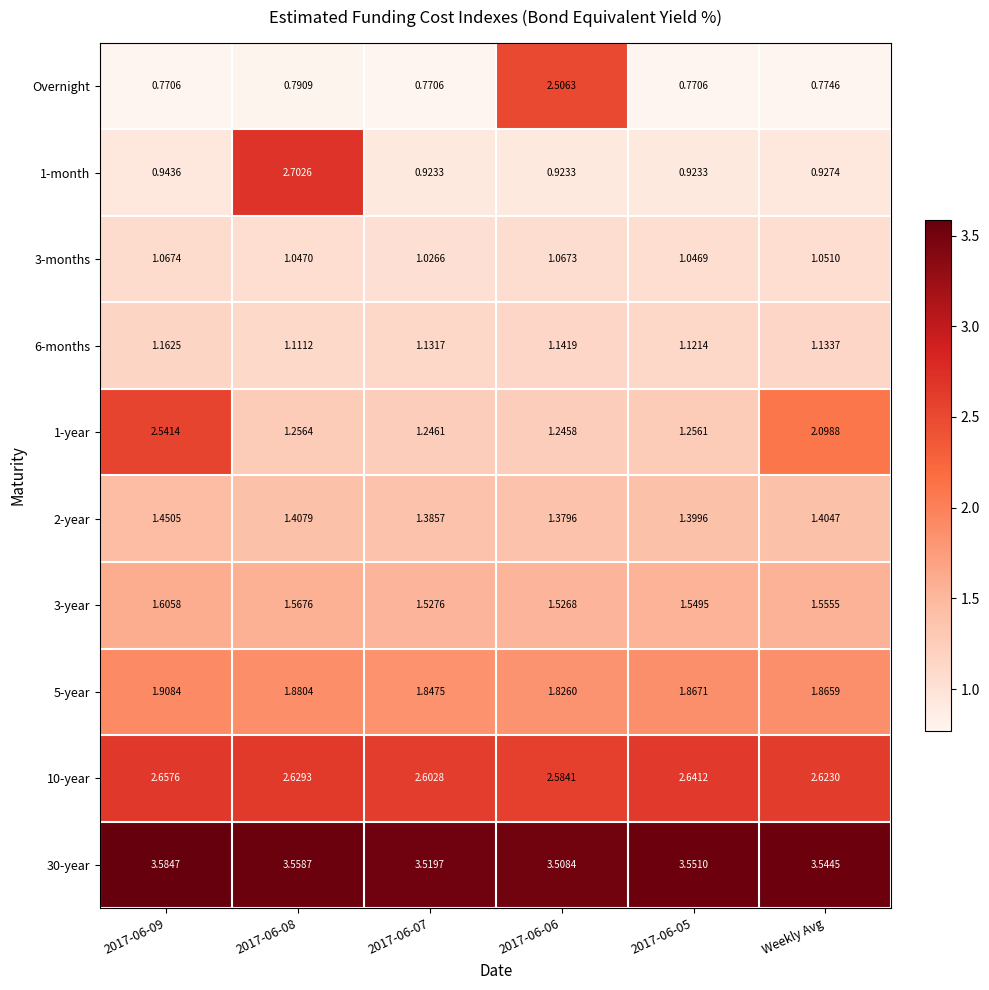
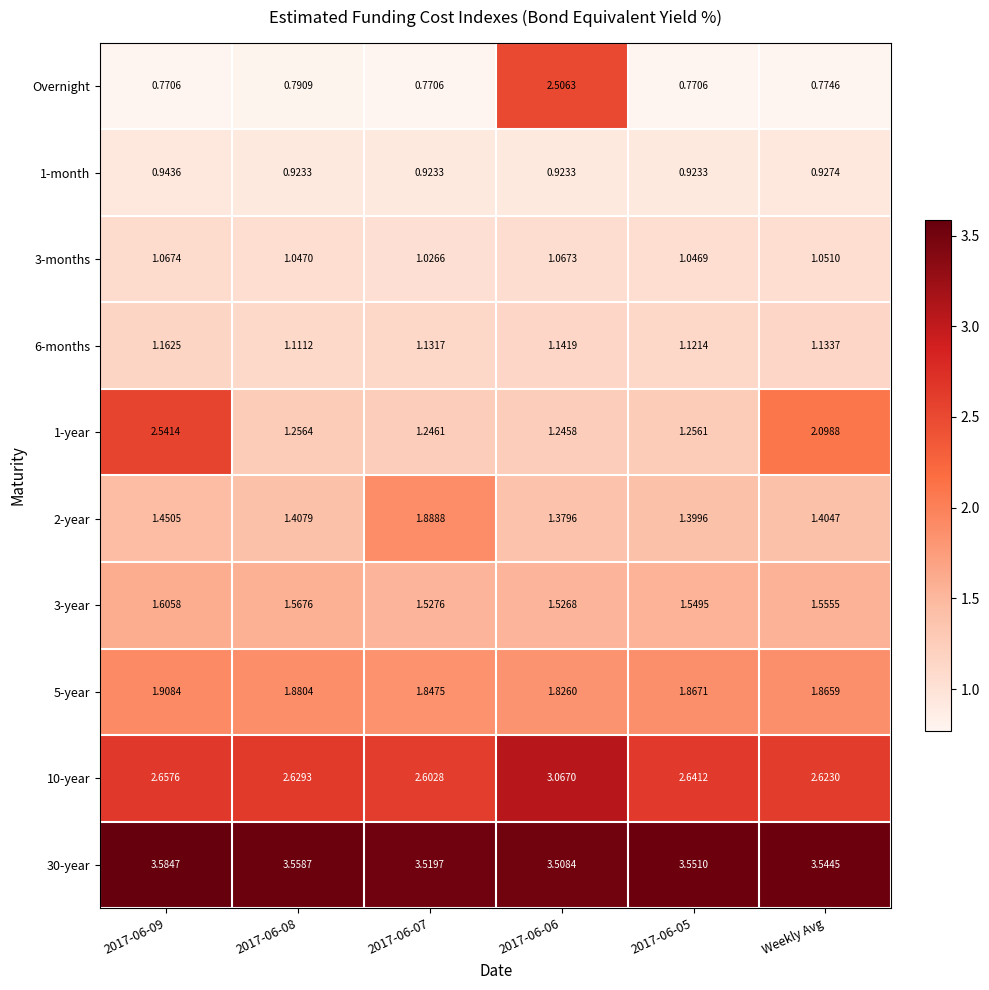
  {
    "Overnight": {
      "2017-06-09": 0.7706,
      "2017-06-08": 0.7909,
      "2017-06-07": 0.7706,
      "2017-06-06": 2.5063,
      "2017-06-05": 0.7706,
      "Weekly Avg": 0.7746
    },
    "1-month": {
      "2017-06-09": 0.9436,
-     "2017-06-08": 2.7026,
+     "2017-06-08": 0.9233,
      "2017-06-07": 0.9233,
      "2017-06-06": 0.9233,
      "2017-06-05": 0.9233,
      "Weekly Avg": 0.9274
    },
    "3-months": {
      "2017-06-09": 1.0674,
      "2017-06-08": 1.0470,
      "2017-06-07": 1.0266,
      "2017-06-06": 1.0673,
      "2017-06-05": 1.0469,
      "Weekly Avg": 1.0510
    },
    "6-months": {
      "2017-06-09": 1.1625,
      "2017-06-08": 1.1112,
      "2017-06-07": 1.1317,
      "2017-06-06": 1.1419,
      "2017-06-05": 1.1214,
      "Weekly Avg": 1.1337
    },
    "1-year": {
      "2017-06-09": 2.5414,
      "2017-06-08": 1.2564,
      "2017-06-07": 1.2461,
      "2017-06-06": 1.2458,
      "2017-06-05": 1.2561,
      "Weekly Avg": 2.0988
    },
    "2-year": {
      "2017-06-09": 1.4505,
      "2017-06-08": 1.4079,
-     "2017-06-07": 1.3857,
+     "2017-06-07": 1.8888,
      "2017-06-06": 1.3796,
      "2017-06-05": 1.3996,
      "Weekly Avg": 1.4047
    },
    "3-year": {
      "2017-06-09": 1.6058,
      "2017-06-08": 1.5676,
      "2017-06-07": 1.5276,
      "2017-06-06": 1.5268,
      "2017-06-05": 1.5495,
      "Weekly Avg": 1.5555
    },
    "5-year": {
      "2017-06-09": 1.9084,
      "2017-06-08": 1.8804,
      "2017-06-07": 1.8475,
      "2017-06-06": 1.8260,
      "2017-06-05": 1.8671,
      "Weekly Avg": 1.8659
    },
    "10-year": {
      "2017-06-09": 2.6576,
      "2017-06-08": 2.6293,
      "2017-06-07": 2.6028,
-     "2017-06-06": 2.5841,
+     "2017-06-06": 3.0670,
      "2017-06-05": 2.6412,
      "Weekly Avg": 2.6230
    },
    "30-year": {
      "2017-06-09": 3.5847,
      "2017-06-08": 3.5587,
      "2017-06-07": 3.5197,
      "2017-06-06": 3.5084,
      "2017-06-05": 3.5510,
      "Weekly Avg": 3.5445
    }
  }
